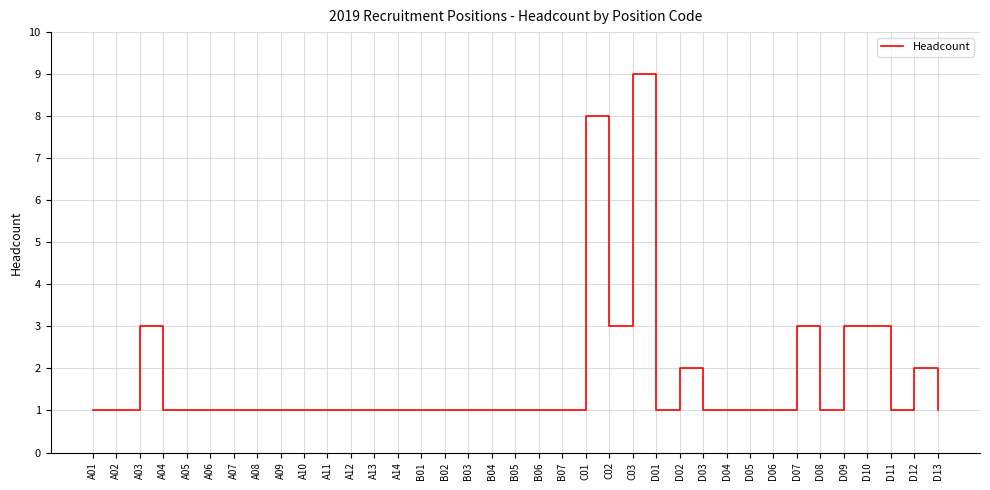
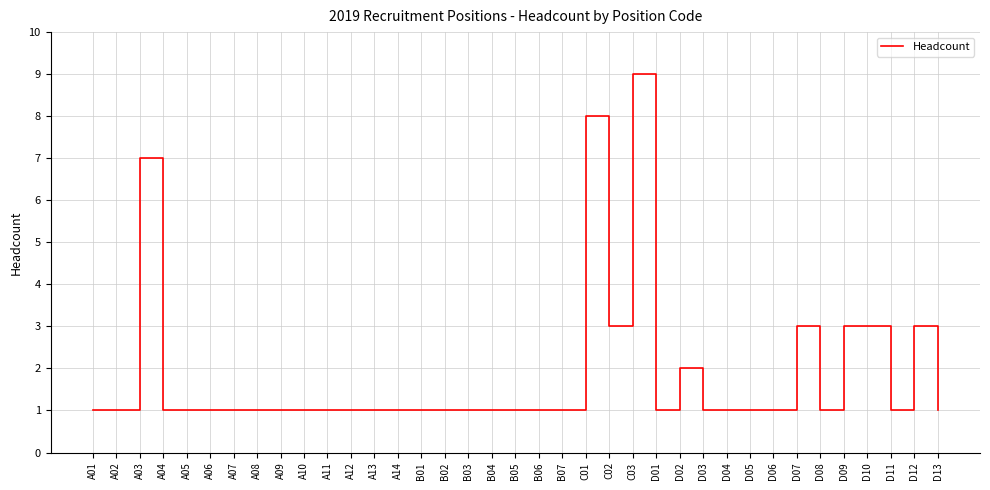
  {
    "A01": 1,
    "A02": 1,
-   "A03": 3,
+   "A03": 7,
    "A04": 1,
    "A05": 1,
    "A06": 1,
    "A07": 1,
    "A08": 1,
    "A09": 1,
    "A10": 1,
    "A11": 1,
    "A12": 1,
    "A13": 1,
    "A14": 1,
    "B01": 1,
    "B02": 1,
    "B03": 1,
    "B04": 1,
    "B05": 1,
    "B06": 1,
    "B07": 1,
    "C01": 8,
    "C02": 3,
    "C03": 9,
    "D01": 1,
    "D02": 2,
    "D03": 1,
    "D04": 1,
    "D05": 1,
    "D06": 1,
    "D07": 3,
    "D08": 1,
    "D09": 3,
    "D10": 3,
    "D11": 1,
-   "D12": 2,
+   "D12": 3,
    "D13": 1
  }
